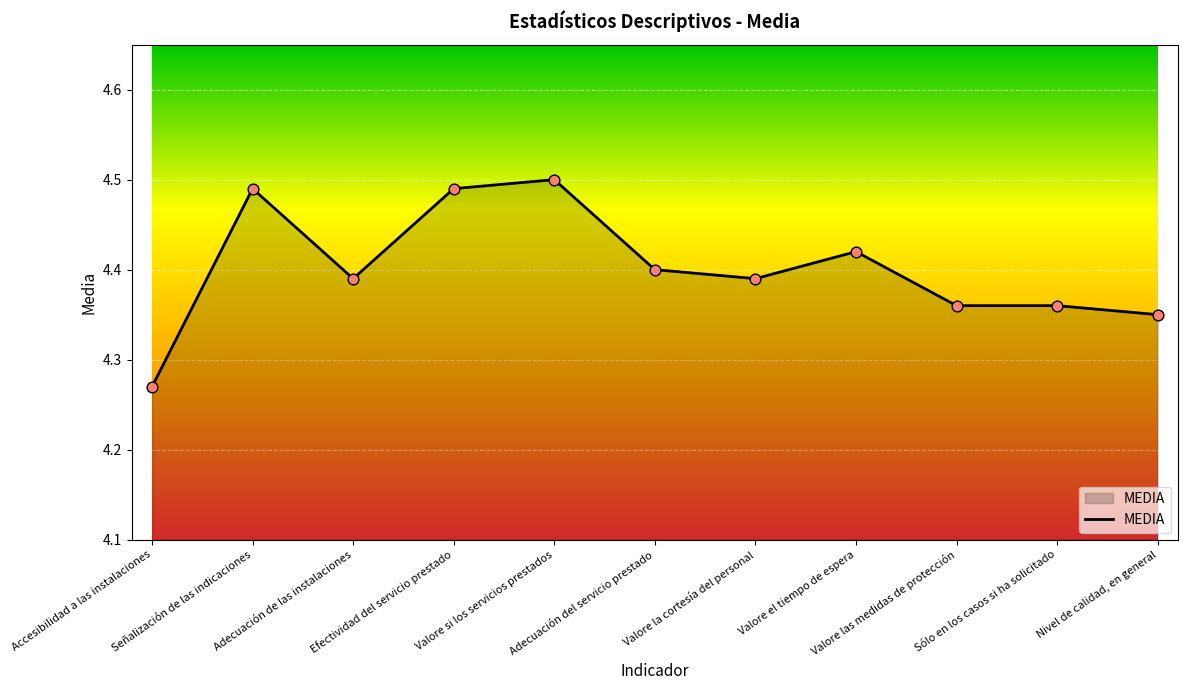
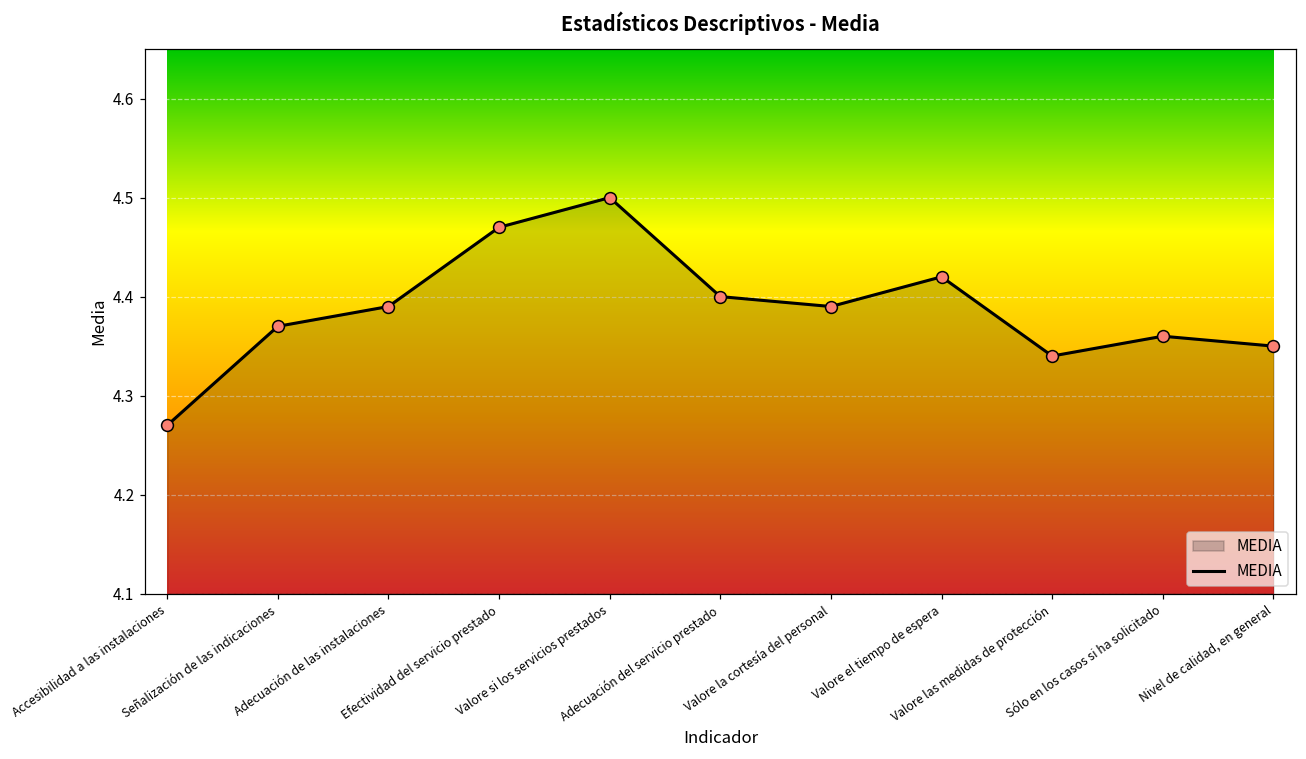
  {
    "Accesibilidad a las instalaciones": 4.27,
-   "Señalización de las indicaciones": 4.49,
+   "Señalización de las indicaciones": 4.37,
    "Adecuación de las instalaciones": 4.39,
-   "Efectividad del servicio prestado": 4.49,
+   "Efectividad del servicio prestado": 4.47,
    "Valore si los servicios prestados": 4.50,
    "Adecuación del servicio prestado": 4.40,
    "Valore la cortesía del personal": 4.39,
    "Valore el tiempo de espera": 4.42,
-   "Valore las medidas de protección": 4.36,
+   "Valore las medidas de protección": 4.34,
    "Sólo en los casos si ha solicitado": 4.36,
    "Nivel de calidad, en general": 4.35
  }
